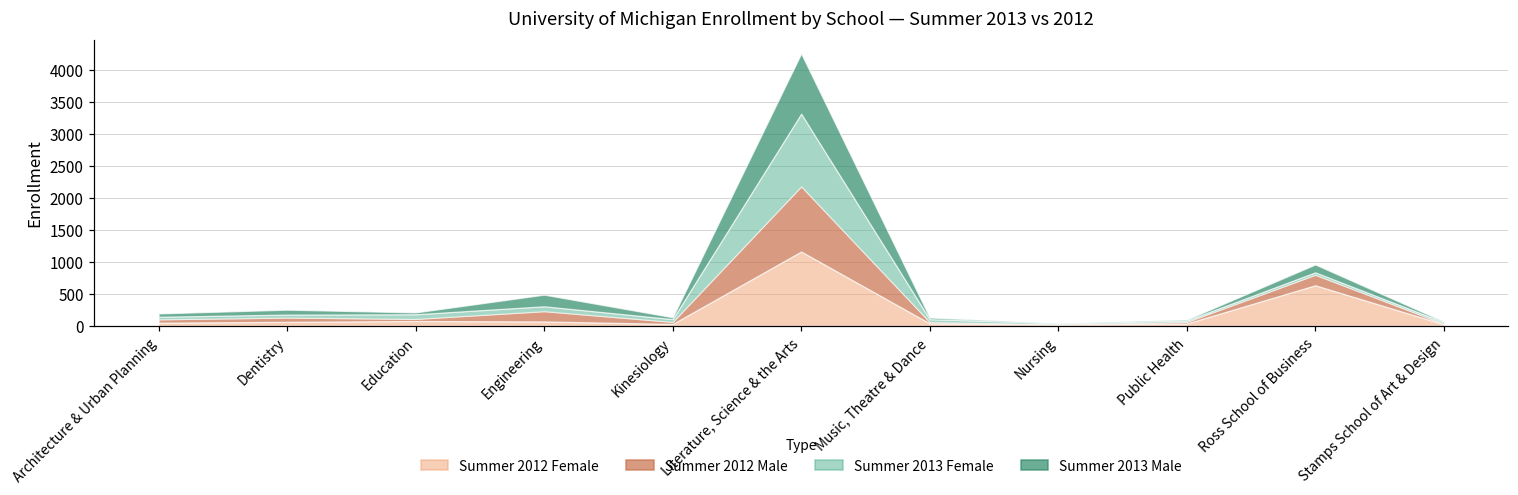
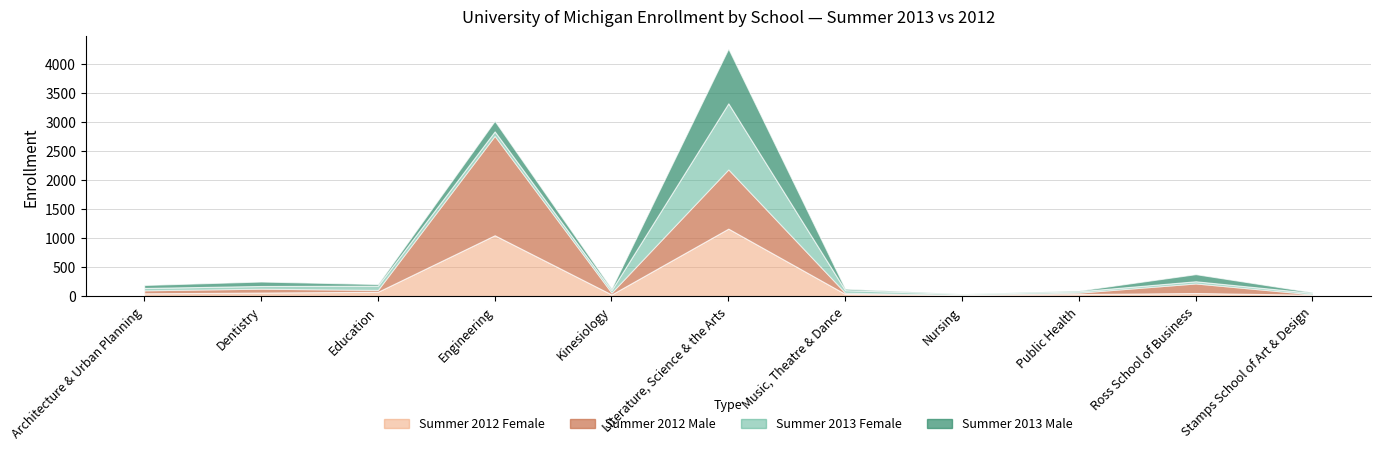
  {
    "Summer 2012 Female": {
      "Architecture & Urban Planning": 0,
      "Dentistry": 100,
-     "Engineering": 100,
+     "Engineering": 1000,
      "Literature, Science & the Arts": 1200,
-     "Ross School of Business": 600
+     "Ross School of Business": 100
    },
    "Summer 2012 Male": {
      "Dentistry": 100,
-     "Engineering": 200,
+     "Engineering": 1700,
      "Literature, Science & the Arts": 1000
    }
  }
